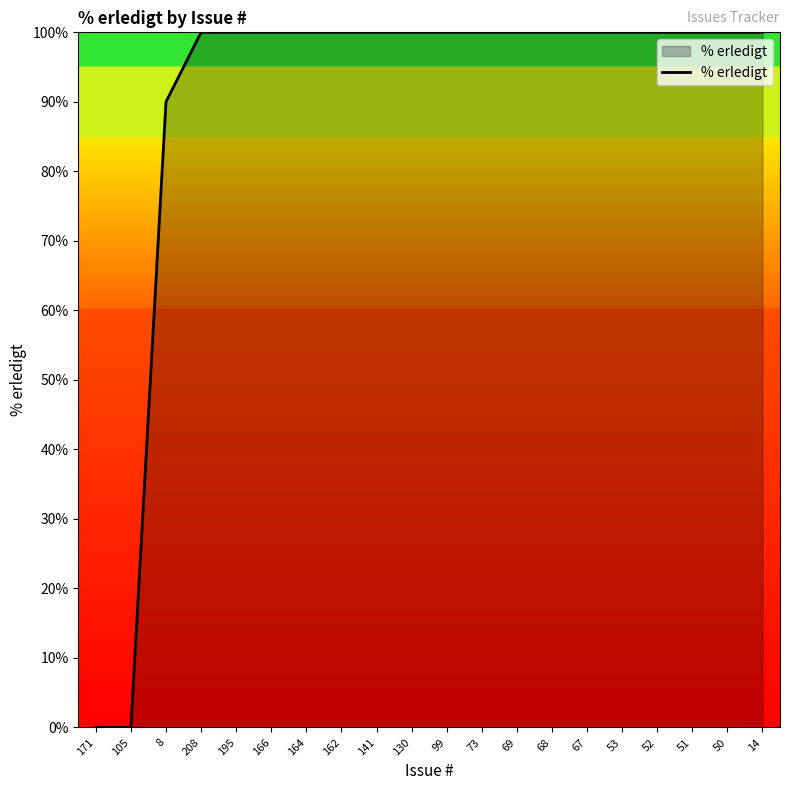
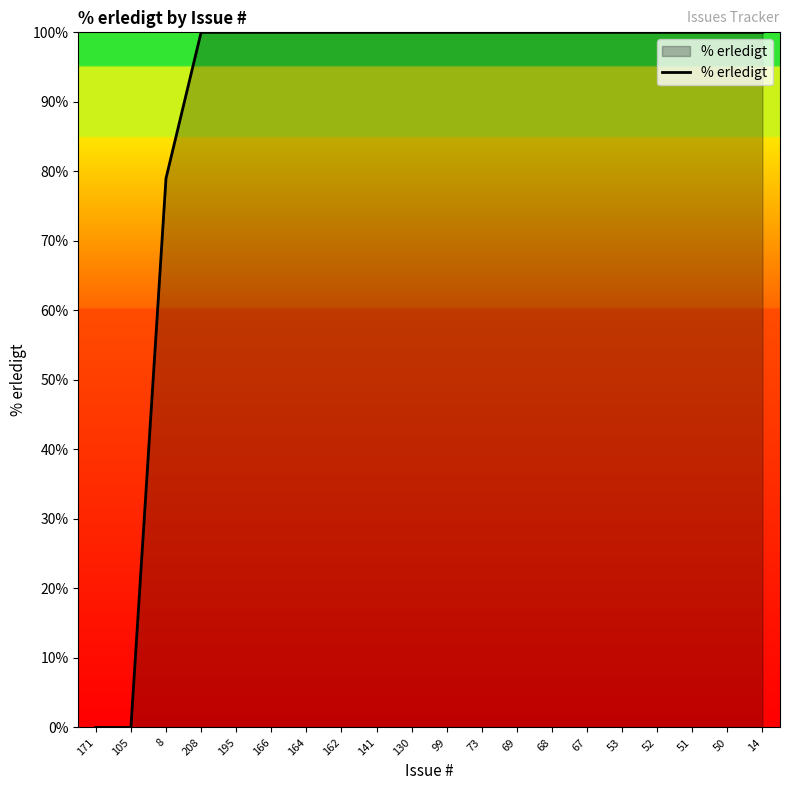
  {
    "171": "0%",
    "105": "0%",
-   "8": "90%",
+   "8": "79%",
    "208": "100%",
    "195": "100%",
    "166": "100%",
    "164": "100%",
    "162": "100%",
    "141": "100%",
    "130": "100%",
    "99": "100%",
    "73": "100%",
    "69": "100%",
    "68": "100%",
    "67": "100%",
    "53": "100%",
    "52": "100%",
    "51": "100%",
    "50": "100%",
    "14": "100%"
  }
